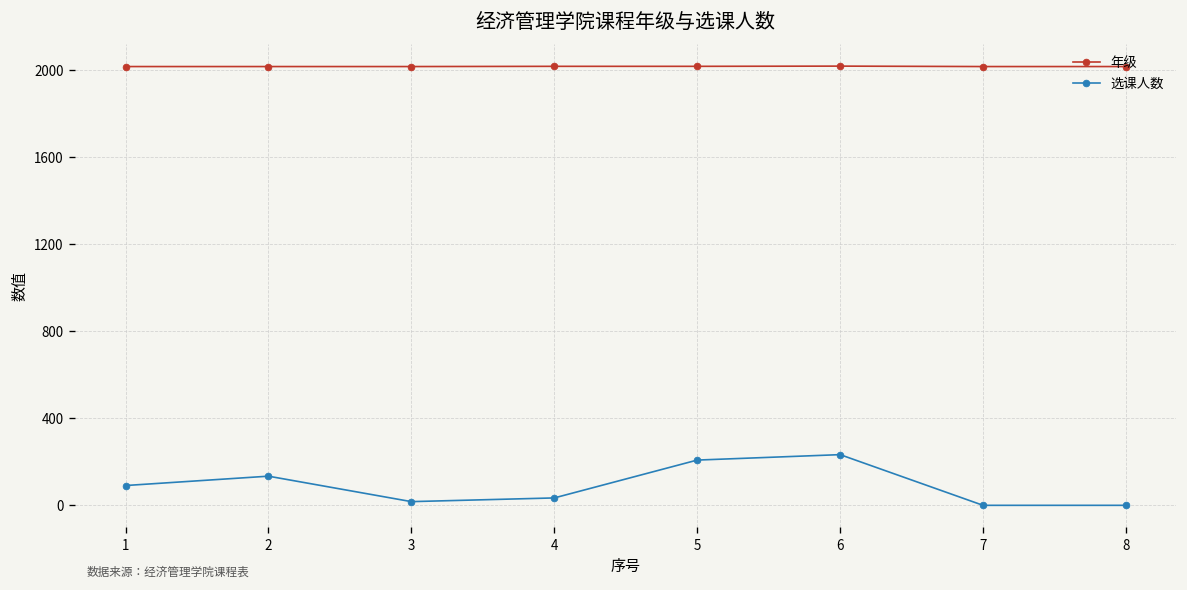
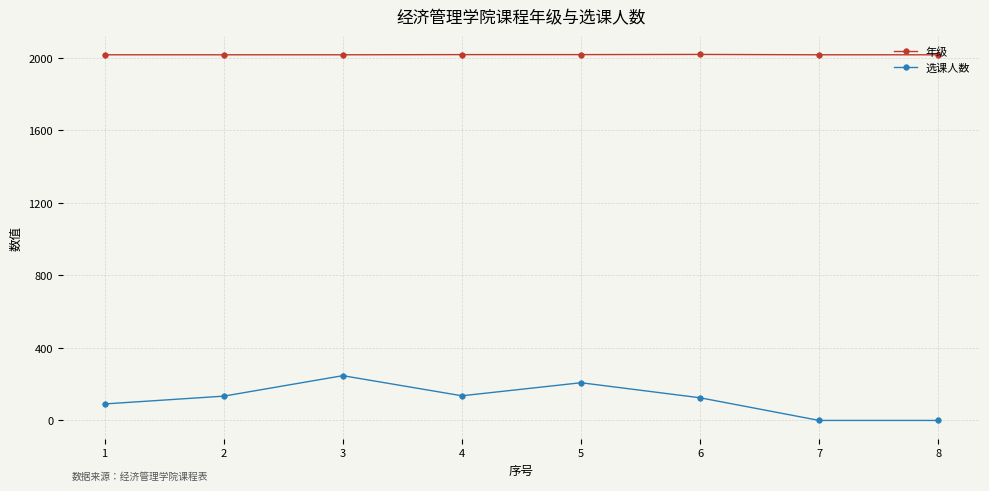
  {
    "年级": {
      "1": 2020,
      "2": 2020,
      "3": 2020,
      "4": 2020,
      "5": 2020,
      "6": 2020,
      "7": 2020,
      "8": 2020
    },
    "选课人数": {
      "1": 90,
      "2": 130,
-     "3": 20,
-     "4": 30,
+     "3": 250,
+     "4": 140,
      "5": 210,
-     "6": 230,
+     "6": 130,
      "7": 0,
      "8": 0
    }
  }
